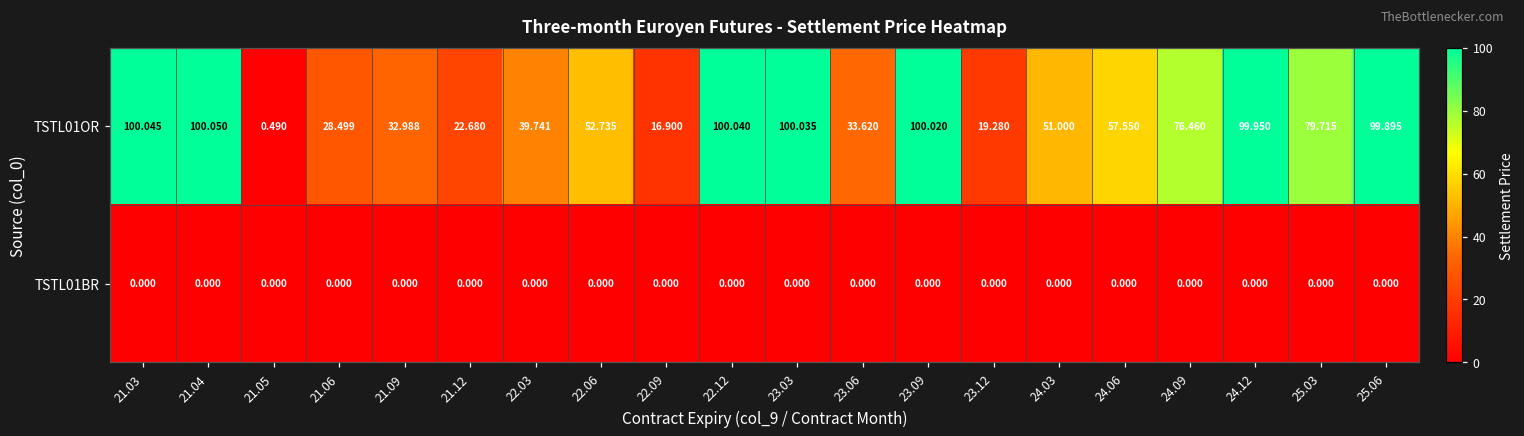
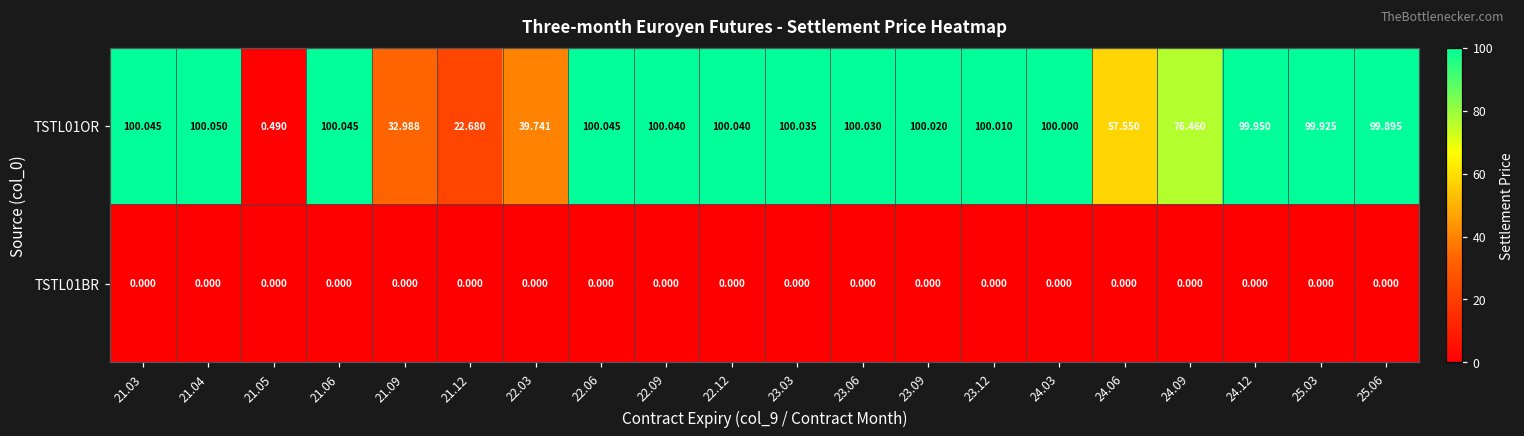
  {
    "TSTL01OR": {
      "21.03": 100.045,
      "21.04": 100.050,
      "21.05": 0.490,
-     "21.06": 28.499,
+     "21.06": 100.045,
      "21.09": 32.988,
      "21.12": 22.680,
      "22.03": 39.741,
-     "22.06": 52.735,
-     "22.09": 16.900,
+     "22.06": 100.045,
+     "22.09": 100.040,
      "22.12": 100.040,
      "23.03": 100.035,
-     "23.06": 33.620,
+     "23.06": 100.030,
      "23.09": 100.020,
-     "23.12": 19.280,
-     "24.03": 51.000,
+     "23.12": 100.010,
+     "24.03": 100.000,
      "24.06": 57.550,
      "24.09": 76.460,
      "24.12": 99.950,
-     "25.03": 79.715,
+     "25.03": 99.925,
      "25.06": 99.895
    },
    "TSTL01BR": {
      "21.03": 0.000,
      "21.04": 0.000,
      "21.05": 0.000,
      "21.06": 0.000,
      "21.09": 0.000,
      "21.12": 0.000,
      "22.03": 0.000,
      "22.06": 0.000,
      "22.09": 0.000,
      "22.12": 0.000,
      "23.03": 0.000,
      "23.06": 0.000,
      "23.09": 0.000,
      "23.12": 0.000,
      "24.03": 0.000,
      "24.06": 0.000,
      "24.09": 0.000,
      "24.12": 0.000,
      "25.03": 0.000,
      "25.06": 0.000
    }
  }
